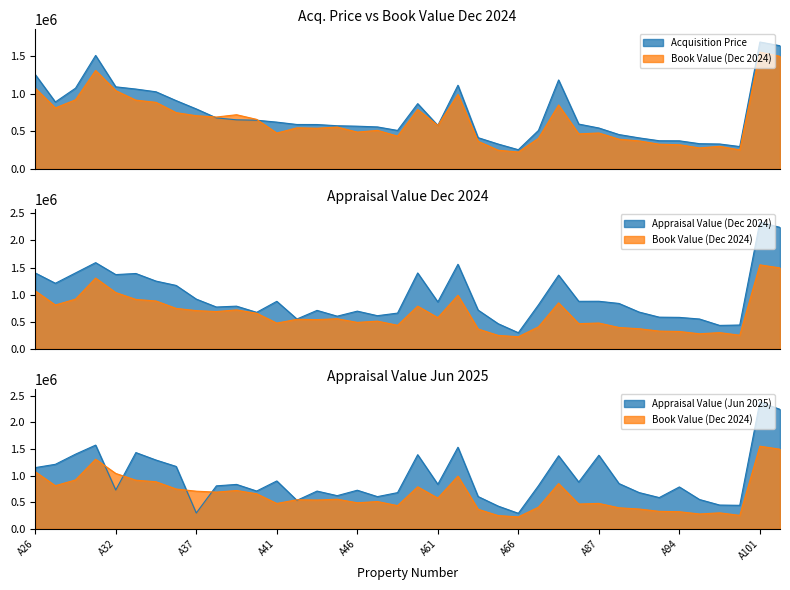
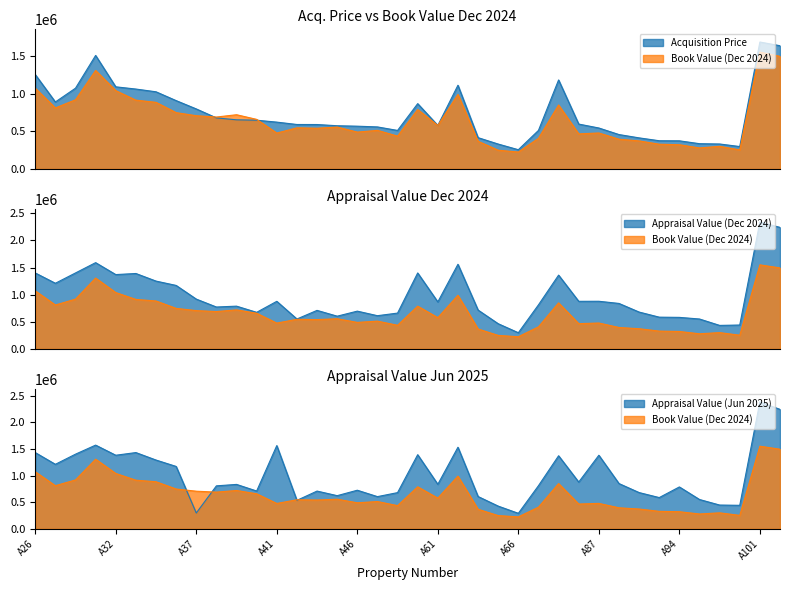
  {
    "Appraisal Value Jun 2025": {
      "Appraisal Value (Jun 2025)": {
-       "A26": 1100000,
-       "A32": 700000,
+       "A26": 1400000,
+       "A32": 1400000,
        "A37": 300000,
-       "A41": 900000,
+       "A41": 1600000,
        "A46": 700000,
        "A61": 800000,
        "A66": 300000,
        "A87": 1400000,
        "A94": 800000
      },
      "Book Value (Dec 2024)": {
        "A26": 1100000,
        "A32": 1000000,
        "A37": 700000,
        "A41": 500000,
        "A46": 500000,
        "A61": 600000,
        "A66": 200000,
        "A87": 500000,
        "A94": 300000,
        "A101": 1500000
      }
    }
  }
